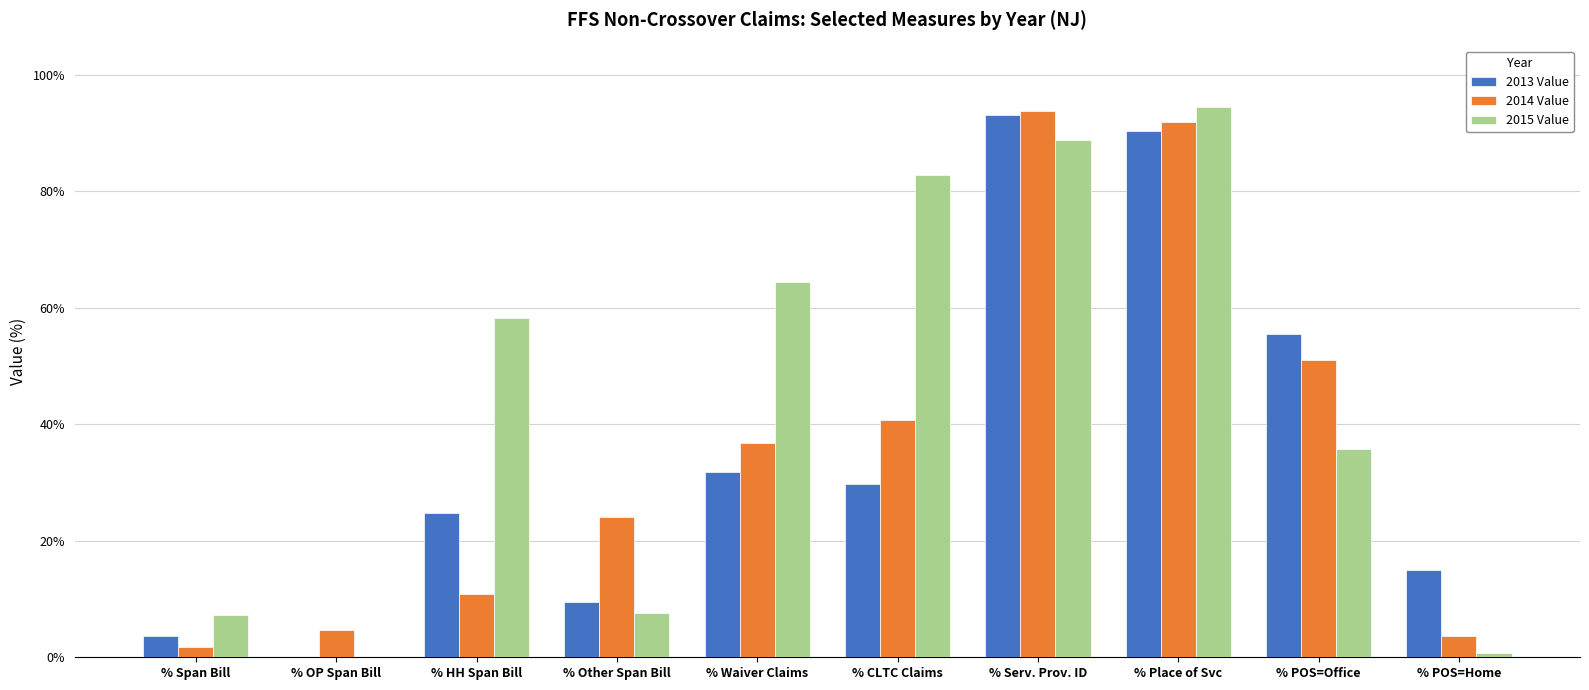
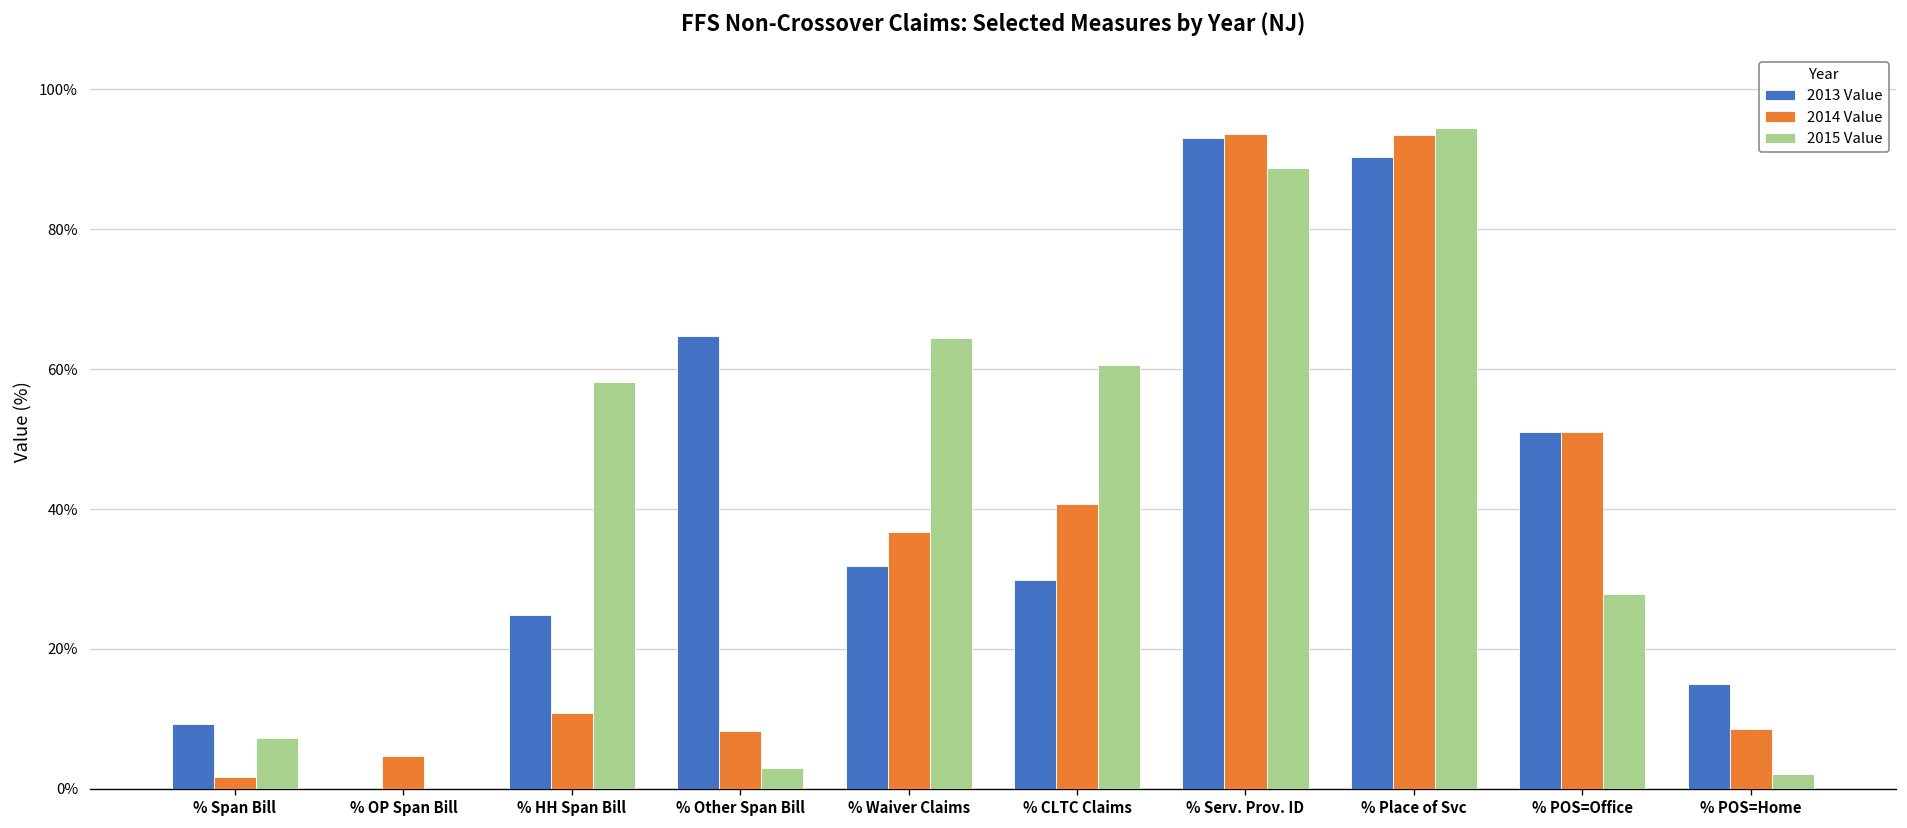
  {
    "2013 Value": {
-     "% Span Bill": "4%",
+     "% Span Bill": "9%",
      "% HH Span Bill": "25%",
-     "% Other Span Bill": "10%",
+     "% Other Span Bill": "65%",
      "% Waiver Claims": "32%",
      "% CLTC Claims": "30%",
      "% Serv. Prov. ID": "93%",
      "% Place of Svc": "90%",
-     "% POS=Office": "55%",
+     "% POS=Office": "51%",
      "% POS=Home": "15%"
    },
    "2014 Value": {
      "% Span Bill": "2%",
      "% OP Span Bill": "5%",
      "% HH Span Bill": "11%",
-     "% Other Span Bill": "24%",
+     "% Other Span Bill": "8%",
      "% Waiver Claims": "37%",
      "% CLTC Claims": "41%",
      "% Serv. Prov. ID": "94%",
-     "% Place of Svc": "92%",
+     "% Place of Svc": "93%",
      "% POS=Office": "51%",
-     "% POS=Home": "4%"
+     "% POS=Home": "9%"
    },
    "2015 Value": {
      "% Span Bill": "7%",
      "% HH Span Bill": "58%",
-     "% Other Span Bill": "8%",
+     "% Other Span Bill": "3%",
      "% Waiver Claims": "64%",
-     "% CLTC Claims": "83%",
+     "% CLTC Claims": "61%",
      "% Serv. Prov. ID": "89%",
      "% Place of Svc": "94%",
-     "% POS=Office": "36%",
-     "% POS=Home": "1%"
+     "% POS=Office": "28%",
+     "% POS=Home": "2%"
    }
  }
